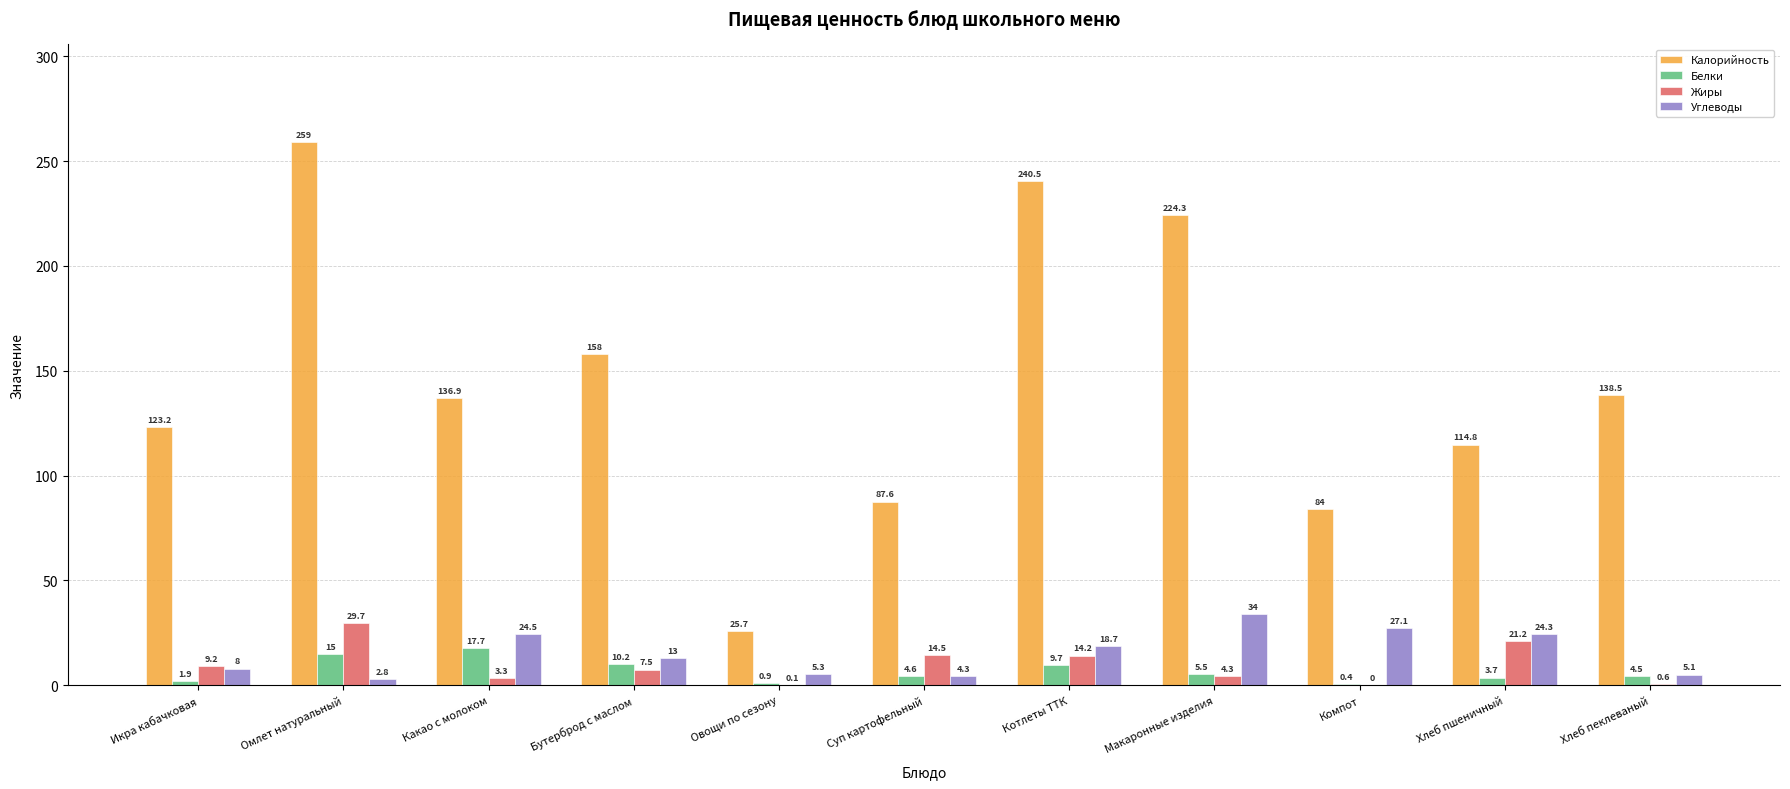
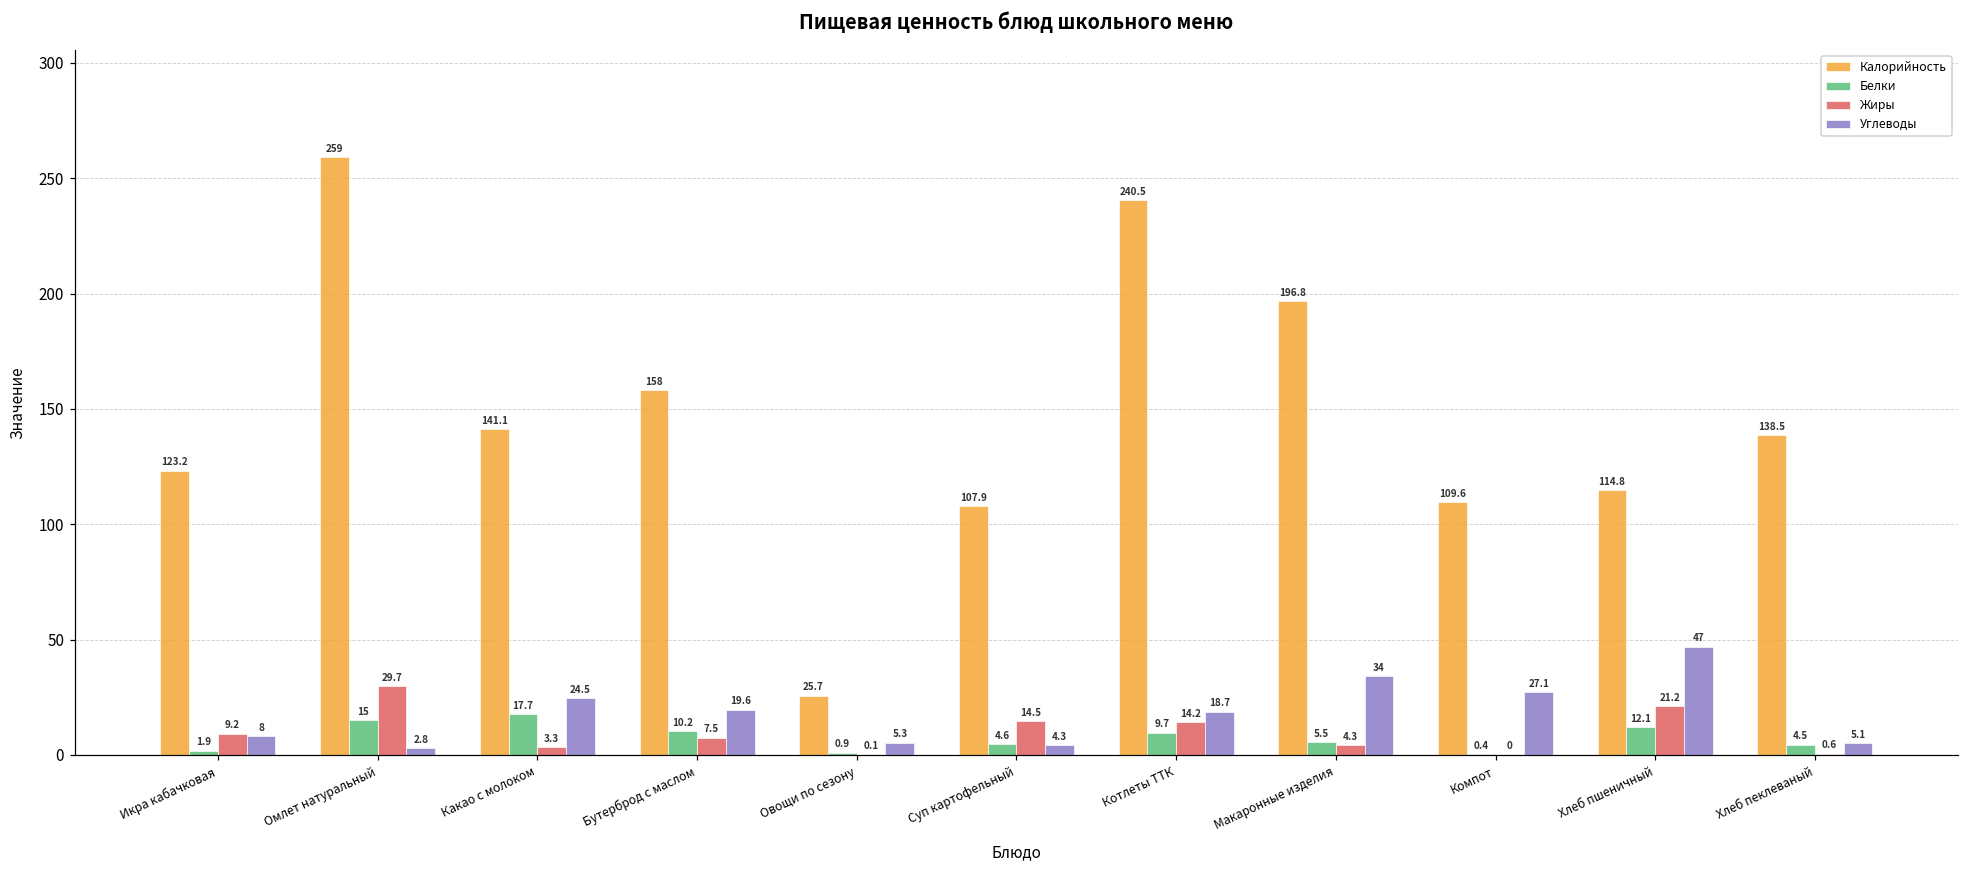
  {
    "Калорийность": {
      "Икра кабачковая": 123.2,
      "Омлет натуральный": 259,
-     "Какао с молоком": 136.9,
+     "Какао с молоком": 141.1,
      "Бутерброд с маслом": 158,
      "Овощи по сезону": 25.7,
-     "Суп картофельный": 87.6,
+     "Суп картофельный": 107.9,
      "Котлеты ТТК": 240.5,
-     "Макаронные изделия": 224.3,
-     "Компот": 84,
+     "Макаронные изделия": 196.8,
+     "Компот": 109.6,
      "Хлеб пшеничный": 114.8,
      "Хлеб пеклеваный": 138.5
    },
    "Белки": {
      "Икра кабачковая": 1.9,
      "Омлет натуральный": 15,
      "Какао с молоком": 17.7,
      "Бутерброд с маслом": 10.2,
      "Овощи по сезону": 0.9,
      "Суп картофельный": 4.6,
      "Котлеты ТТК": 9.7,
      "Макаронные изделия": 5.5,
      "Компот": 0.4,
-     "Хлеб пшеничный": 3.7,
+     "Хлеб пшеничный": 12.1,
      "Хлеб пеклеваный": 4.5
    },
    "Жиры": {
      "Икра кабачковая": 9.2,
      "Омлет натуральный": 29.7,
      "Какао с молоком": 3.3,
      "Бутерброд с маслом": 7.5,
      "Овощи по сезону": 0.1,
      "Суп картофельный": 14.5,
      "Котлеты ТТК": 14.2,
      "Макаронные изделия": 4.3,
      "Компот": 0,
      "Хлеб пшеничный": 21.2,
      "Хлеб пеклеваный": 0.6
    },
    "Углеводы": {
      "Икра кабачковая": 8,
      "Омлет натуральный": 2.8,
      "Какао с молоком": 24.5,
-     "Бутерброд с маслом": 13,
+     "Бутерброд с маслом": 19.6,
      "Овощи по сезону": 5.3,
      "Суп картофельный": 4.3,
      "Котлеты ТТК": 18.7,
      "Макаронные изделия": 34,
      "Компот": 27.1,
-     "Хлеб пшеничный": 24.3,
+     "Хлеб пшеничный": 47,
      "Хлеб пеклеваный": 5.1
    }
  }
